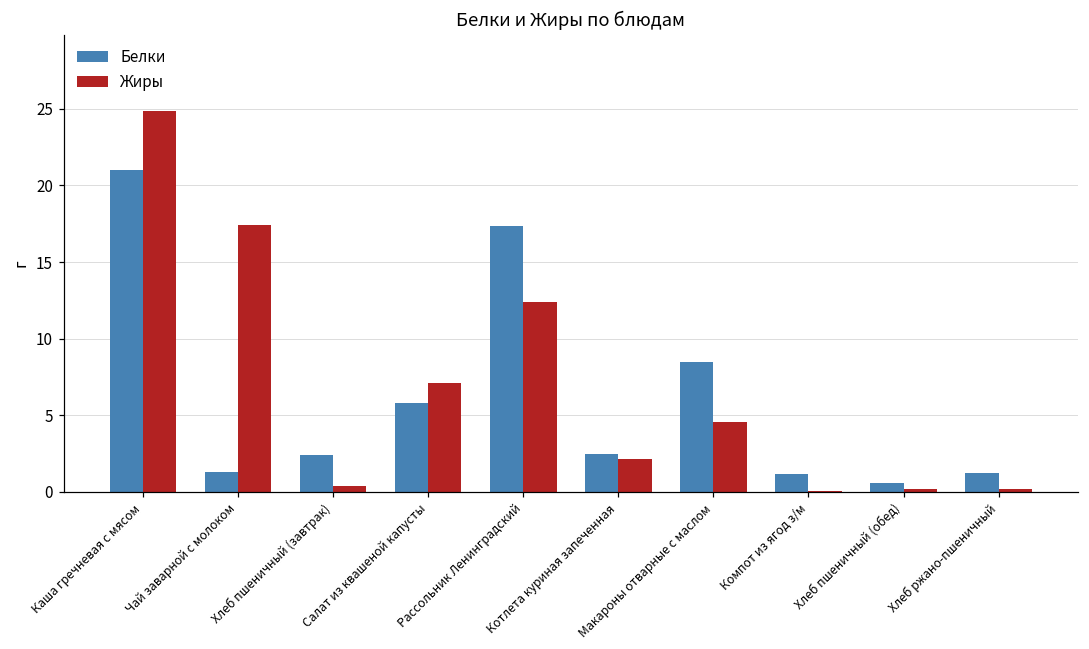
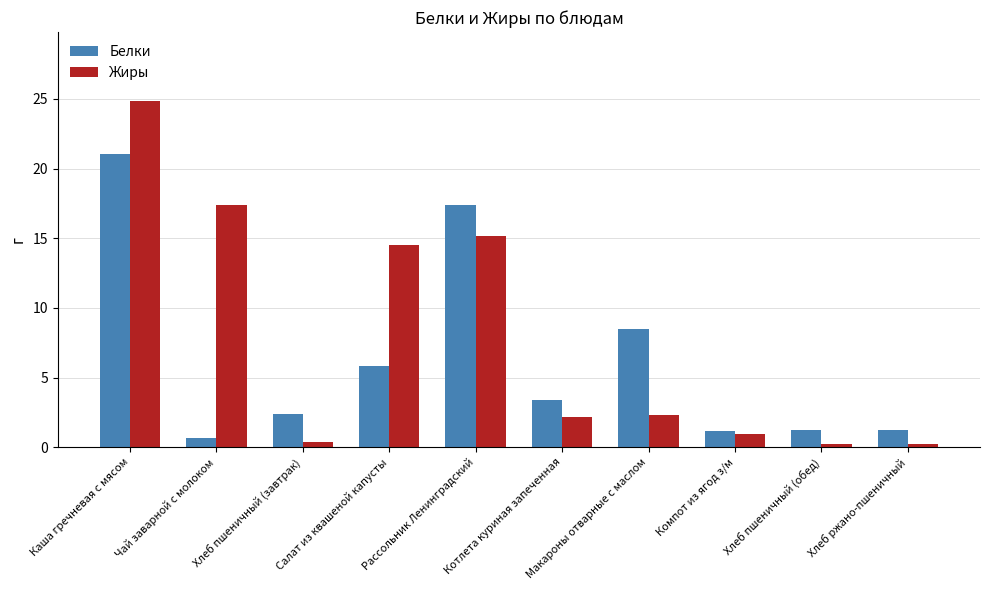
  {
    "Белки": {
      "Каша гречневая с мясом": 21.0,
-     "Чай заварной с молоком": 1.3,
+     "Чай заварной с молоком": 0.6,
      "Хлеб пшеничный (завтрак)": 2.4,
      "Салат из квашеной капусты": 5.8,
      "Рассольник Ленинградский": 17.4,
-     "Котлета куриная запеченная": 2.5,
+     "Котлета куриная запеченная": 3.4,
      "Макароны отварные с маслом": 8.5,
      "Компот из ягод з/м": 1.2,
-     "Хлеб пшеничный (обед)": 0.6,
+     "Хлеб пшеничный (обед)": 1.2,
      "Хлеб ржано-пшеничный": 1.2
    },
    "Жиры": {
      "Каша гречневая с мясом": 24.8,
      "Чай заварной с молоком": 17.4,
      "Хлеб пшеничный (завтрак)": 0.4,
-     "Салат из квашеной капусты": 7.1,
-     "Рассольник Ленинградский": 12.4,
+     "Салат из квашеной капусты": 14.5,
+     "Рассольник Ленинградский": 15.2,
      "Котлета куриная запеченная": 2.1,
-     "Макароны отварные с маслом": 4.5,
-     "Компот из ягод з/м": 0.1,
+     "Макароны отварные с маслом": 2.3,
+     "Компот из ягод з/м": 1.0,
      "Хлеб пшеничный (обед)": 0.2,
      "Хлеб ржано-пшеничный": 0.2
    }
  }
